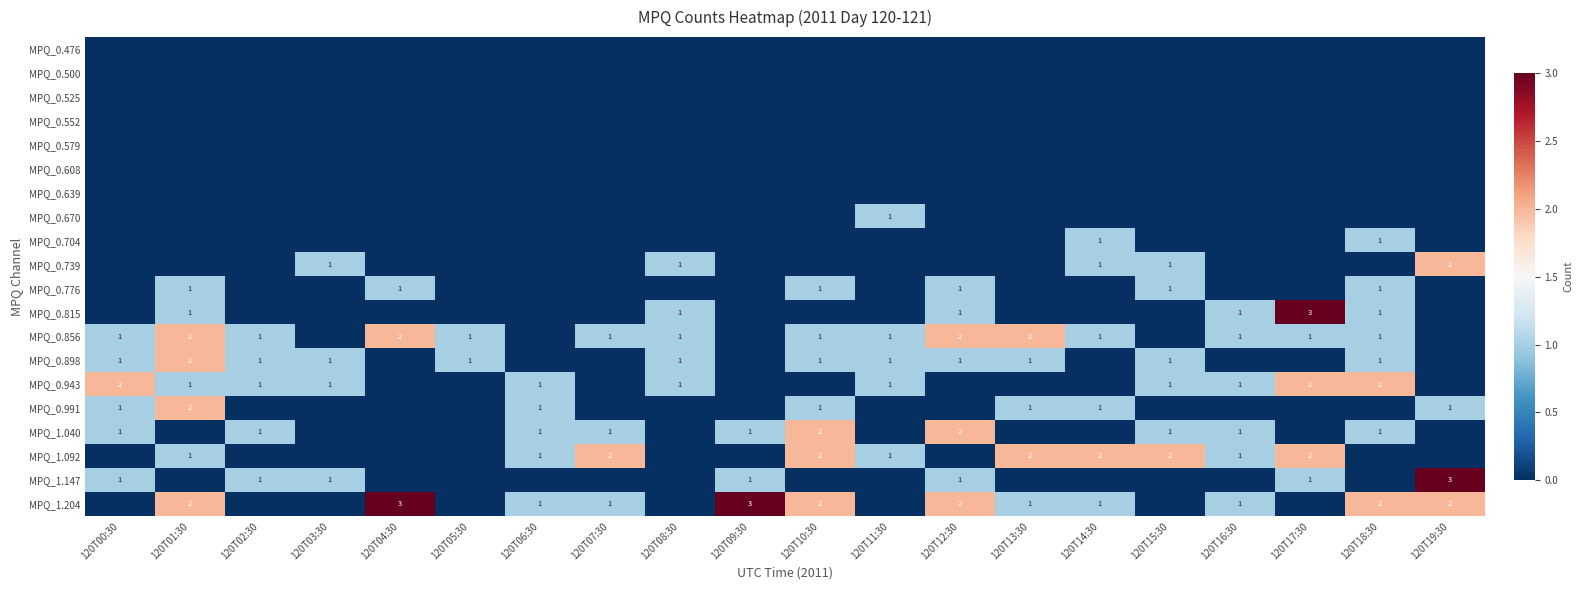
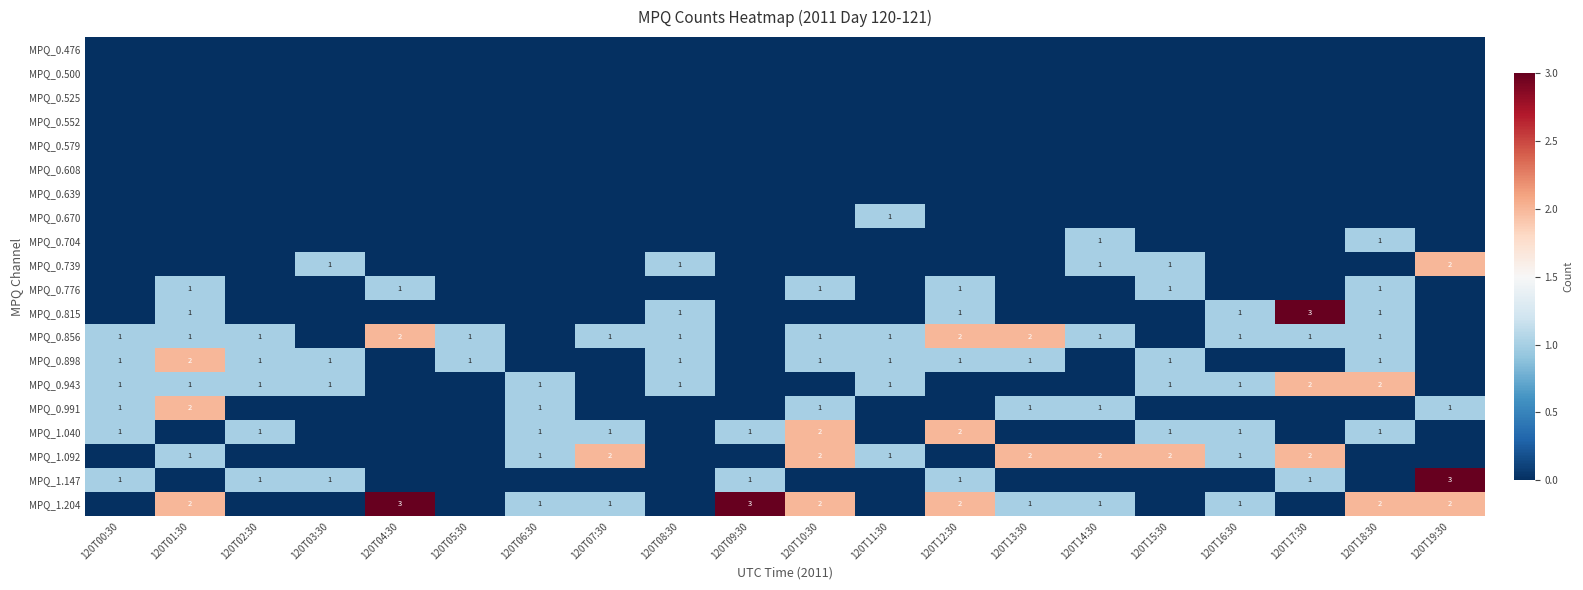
  {
    "MPQ_0.670": {
      "120T11:30": 1
    },
    "MPQ_0.704": {
      "120T14:30": 1,
      "120T18:30": 1
    },
    "MPQ_0.739": {
      "120T03:30": 1,
      "120T08:30": 1,
      "120T14:30": 1,
      "120T15:30": 1,
      "120T19:30": 2
    },
    "MPQ_0.776": {
      "120T01:30": 1,
      "120T04:30": 1,
      "120T10:30": 1,
      "120T12:30": 1,
      "120T15:30": 1,
      "120T18:30": 1
    },
    "MPQ_0.815": {
      "120T01:30": 1,
      "120T08:30": 1,
      "120T12:30": 1,
      "120T16:30": 1,
      "120T17:30": 3,
      "120T18:30": 1
    },
    "MPQ_0.856": {
      "120T00:30": 1,
-     "120T01:30": 2,
+     "120T01:30": 1,
      "120T02:30": 1,
      "120T04:30": 2,
      "120T05:30": 1,
      "120T07:30": 1,
      "120T08:30": 1,
      "120T10:30": 1,
      "120T11:30": 1,
      "120T12:30": 2,
      "120T13:30": 2,
      "120T14:30": 1,
      "120T16:30": 1,
      "120T17:30": 1,
      "120T18:30": 1
    },
    "MPQ_0.898": {
      "120T00:30": 1,
      "120T01:30": 2,
      "120T02:30": 1,
      "120T03:30": 1,
      "120T05:30": 1,
      "120T08:30": 1,
      "120T10:30": 1,
      "120T11:30": 1,
      "120T12:30": 1,
      "120T13:30": 1,
      "120T15:30": 1,
      "120T18:30": 1
    },
    "MPQ_0.943": {
-     "120T00:30": 2,
+     "120T00:30": 1,
      "120T01:30": 1,
      "120T02:30": 1,
      "120T03:30": 1,
      "120T06:30": 1,
      "120T08:30": 1,
      "120T11:30": 1,
      "120T15:30": 1,
      "120T16:30": 1,
      "120T17:30": 2,
      "120T18:30": 2
    },
    "MPQ_0.991": {
      "120T00:30": 1,
      "120T01:30": 2,
      "120T06:30": 1,
      "120T10:30": 1,
      "120T13:30": 1,
      "120T14:30": 1,
      "120T19:30": 1
    },
    "MPQ_1.040": {
      "120T00:30": 1,
      "120T02:30": 1,
      "120T06:30": 1,
      "120T07:30": 1,
      "120T09:30": 1,
      "120T10:30": 2,
      "120T12:30": 2,
      "120T15:30": 1,
      "120T16:30": 1,
      "120T18:30": 1
    },
    "MPQ_1.092": {
      "120T01:30": 1,
      "120T06:30": 1,
      "120T07:30": 2,
      "120T10:30": 2,
      "120T11:30": 1,
      "120T13:30": 2,
      "120T14:30": 2,
      "120T15:30": 2,
      "120T16:30": 1,
      "120T17:30": 2
    },
    "MPQ_1.147": {
      "120T00:30": 1,
      "120T02:30": 1,
      "120T03:30": 1,
      "120T09:30": 1,
      "120T12:30": 1,
      "120T17:30": 1,
      "120T19:30": 3
    },
    "MPQ_1.204": {
      "120T01:30": 2,
      "120T04:30": 3,
      "120T06:30": 1,
      "120T07:30": 1,
      "120T09:30": 3,
      "120T10:30": 2,
      "120T12:30": 2,
      "120T13:30": 1,
      "120T14:30": 1,
      "120T16:30": 1,
      "120T18:30": 2,
      "120T19:30": 2
    }
  }
